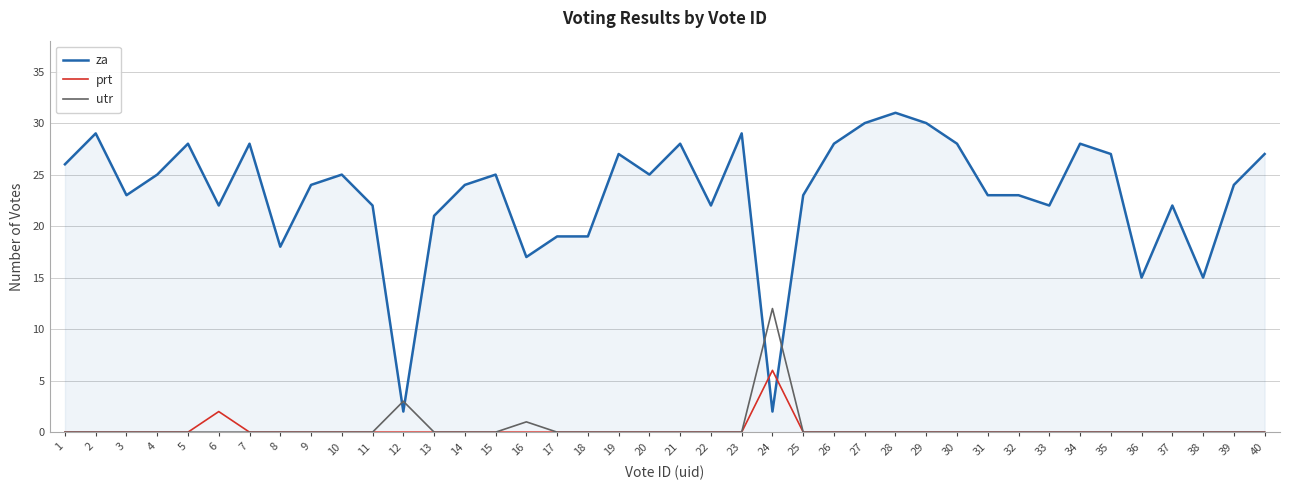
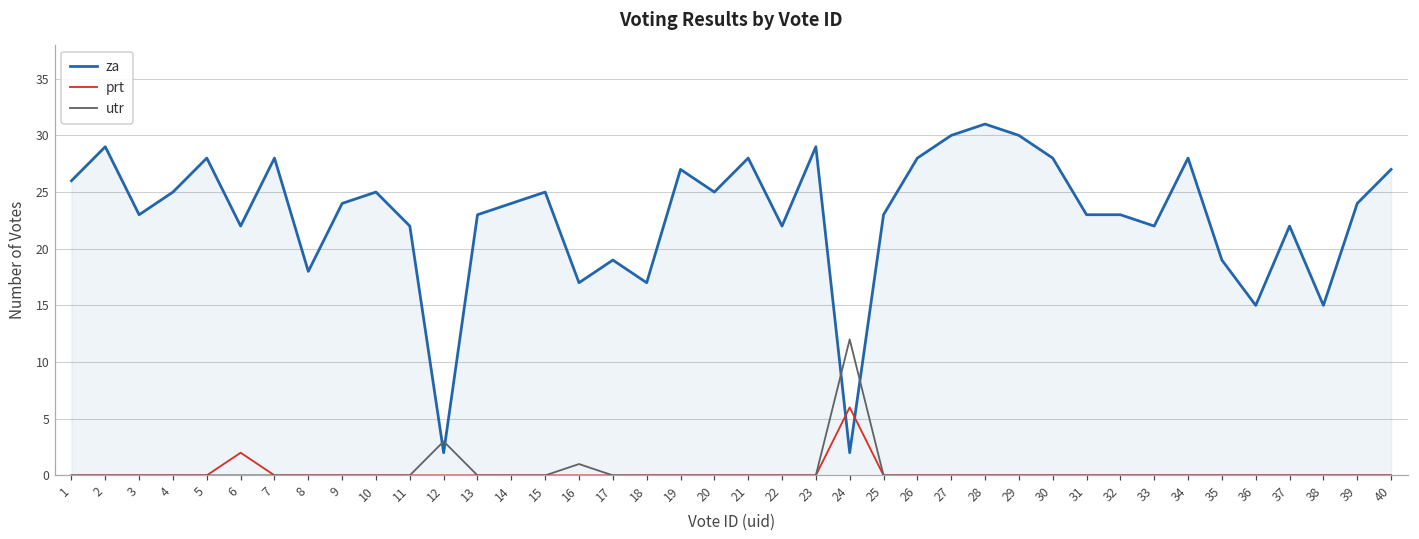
  {
    "za": {
      "1": 26,
      "2": 29,
      "3": 23,
      "4": 25,
      "5": 28,
      "6": 22,
      "7": 28,
      "8": 18,
      "9": 24,
      "10": 25,
      "11": 22,
      "12": 2,
-     "13": 21,
+     "13": 23,
      "14": 24,
      "15": 25,
      "16": 17,
      "17": 19,
-     "18": 19,
+     "18": 17,
      "19": 27,
      "20": 25,
      "21": 28,
      "22": 22,
      "23": 29,
      "24": 2,
      "25": 23,
      "26": 28,
      "27": 30,
      "28": 31,
      "29": 30,
      "30": 28,
      "31": 23,
      "32": 23,
      "33": 22,
      "34": 28,
-     "35": 27,
+     "35": 19,
      "36": 15,
      "37": 22,
      "38": 15,
      "39": 24,
      "40": 27
    },
    "prt": {
      "6": 2,
      "12": 0,
      "16": 0,
      "24": 6
    },
    "utr": {
      "6": 0,
      "12": 3,
      "16": 1,
      "24": 12
    }
  }
